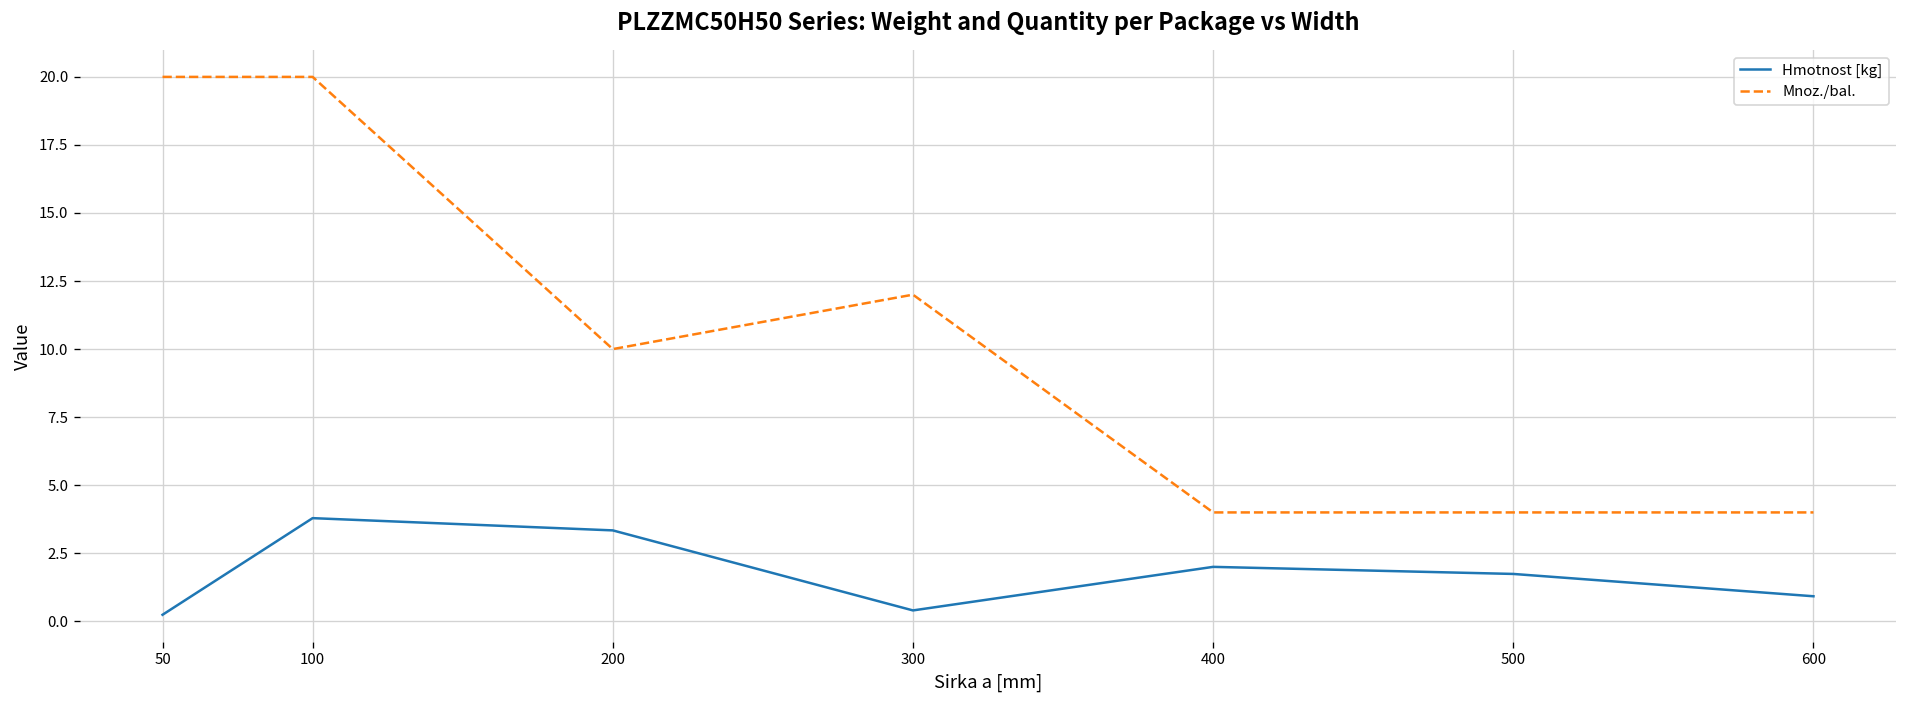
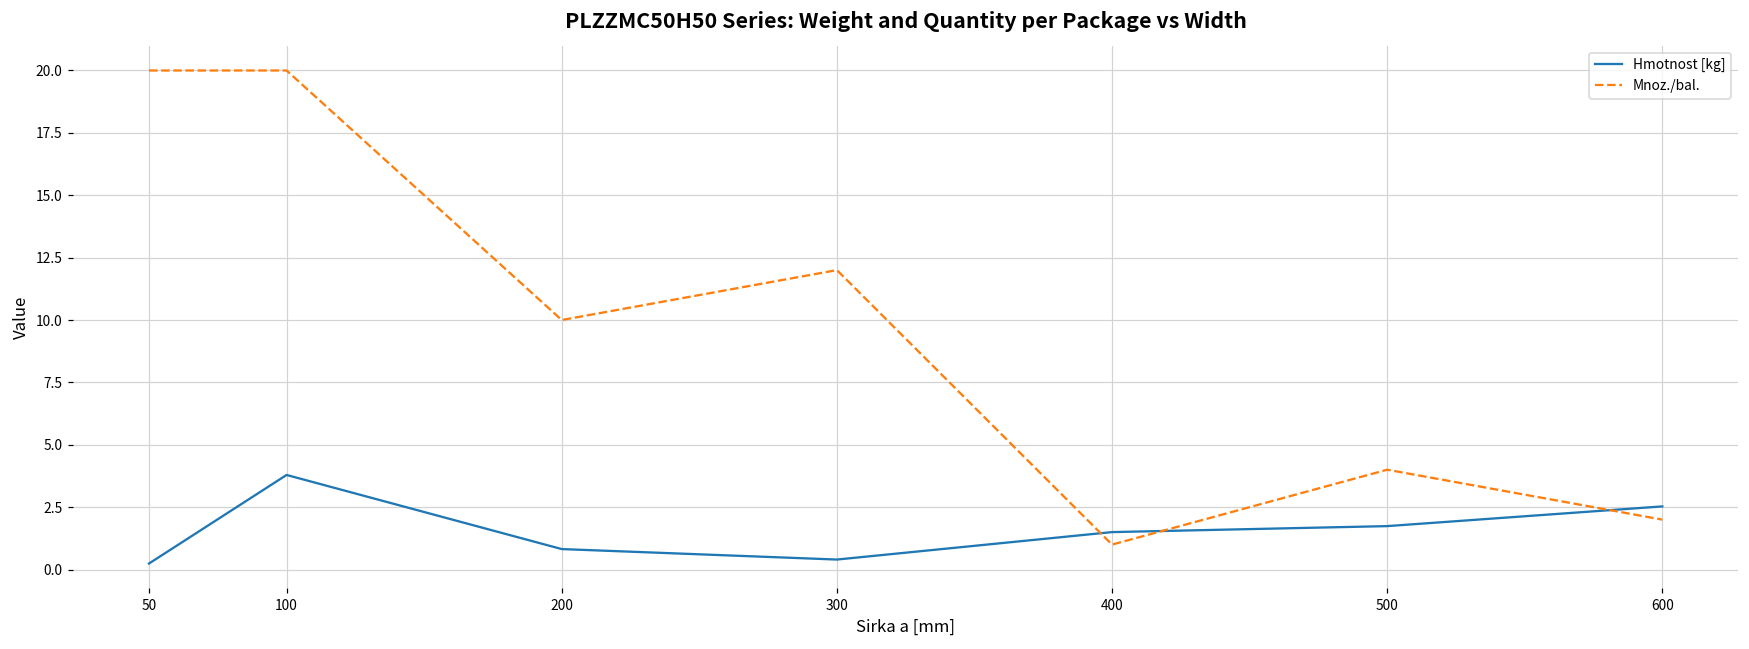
  {
    "Hmotnost [kg]": {
      "50": 0.2,
      "100": 3.8,
-     "200": 3.3,
+     "200": 0.8,
      "300": 0.4,
-     "400": 2.0,
+     "400": 1.5,
      "500": 1.7,
-     "600": 0.9
+     "600": 2.5
    },
    "Mnoz./bal.": {
      "50": 20,
      "100": 20,
      "200": 10,
      "300": 12,
-     "400": 4,
+     "400": 1,
      "500": 4,
-     "600": 4
+     "600": 2
    }
  }
